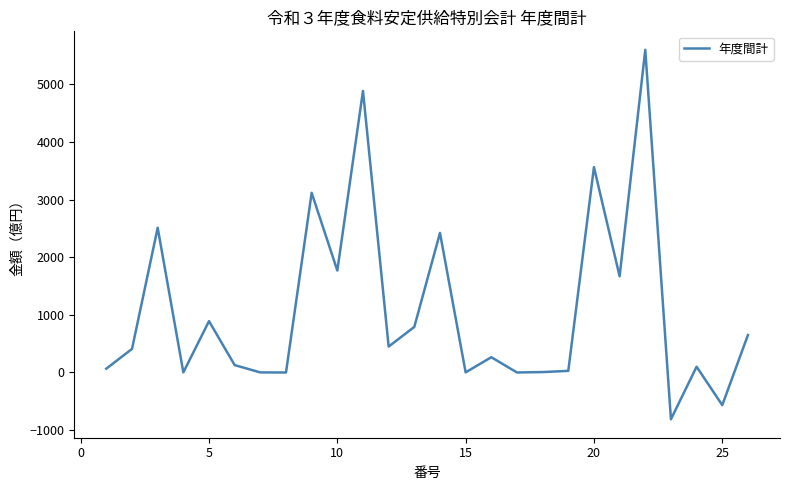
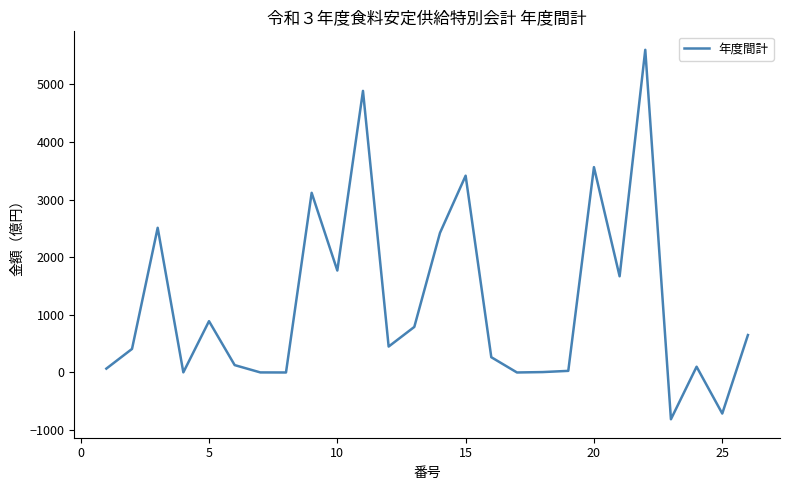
  {
    "5": 900,
    "10": 1800,
-   "15": 0,
+   "15": 3400,
    "20": 3600,
-   "25": -600
+   "25": -700
  }
